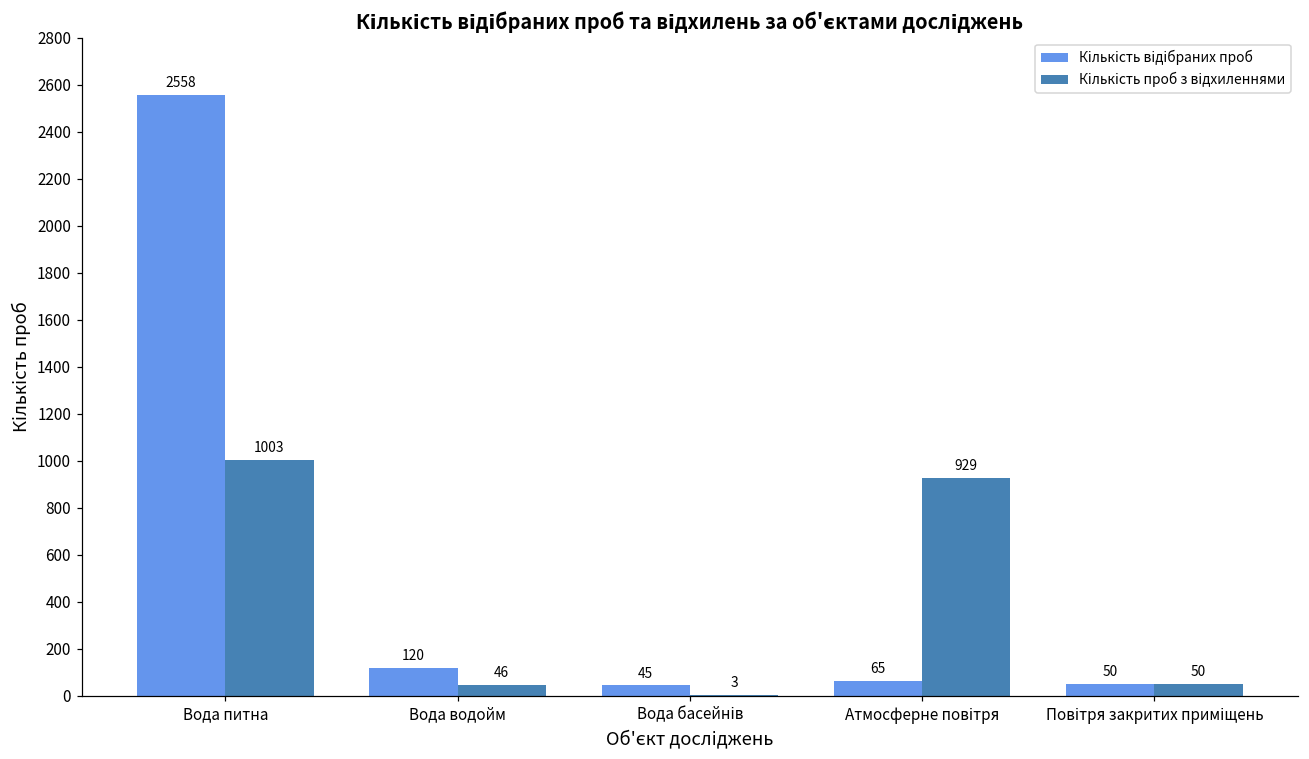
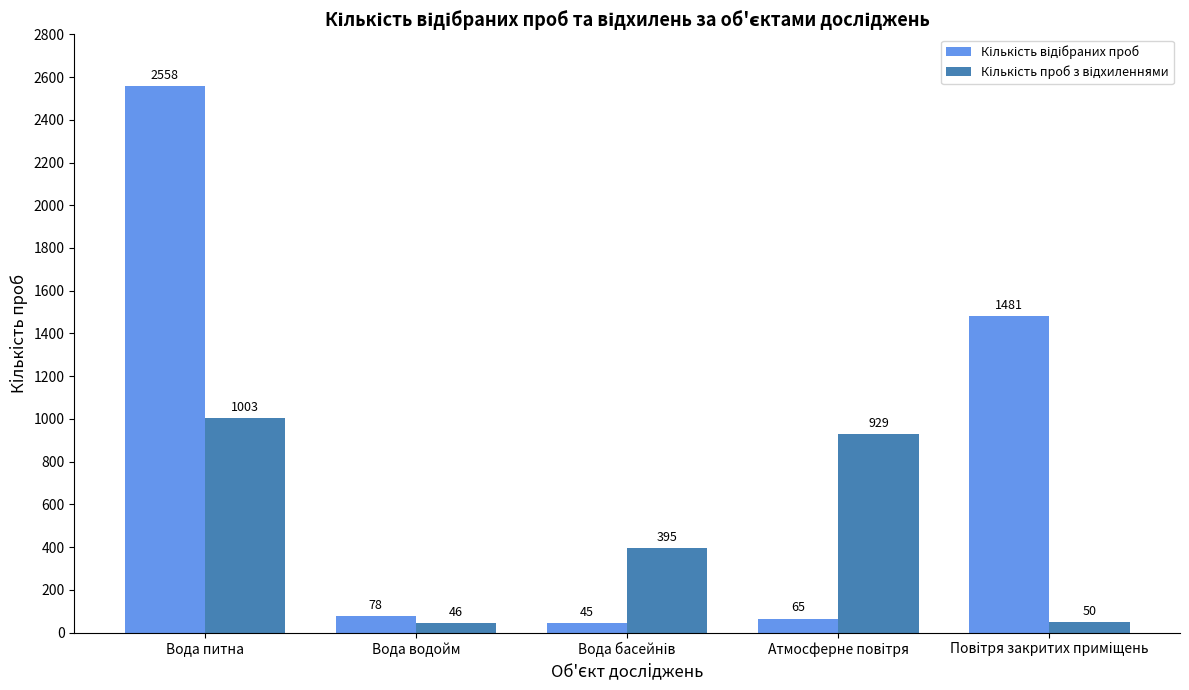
  {
    "Кількість відібраних проб": {
      "Вода питна": 2558,
-     "Вода водойм": 120,
+     "Вода водойм": 78,
      "Вода басейнів": 45,
      "Атмосферне повітря": 65,
-     "Повітря закритих приміщень": 50
+     "Повітря закритих приміщень": 1481
    },
    "Кількість проб з відхиленнями": {
      "Вода питна": 1003,
      "Вода водойм": 46,
-     "Вода басейнів": 3,
+     "Вода басейнів": 395,
      "Атмосферне повітря": 929,
      "Повітря закритих приміщень": 50
    }
  }
